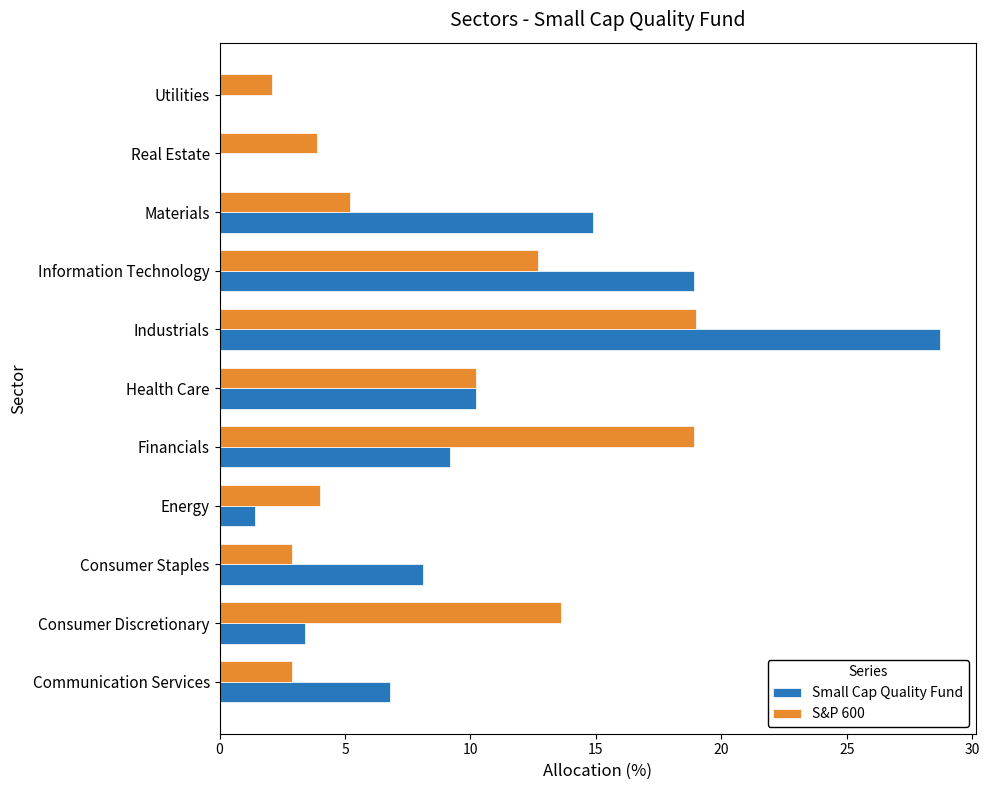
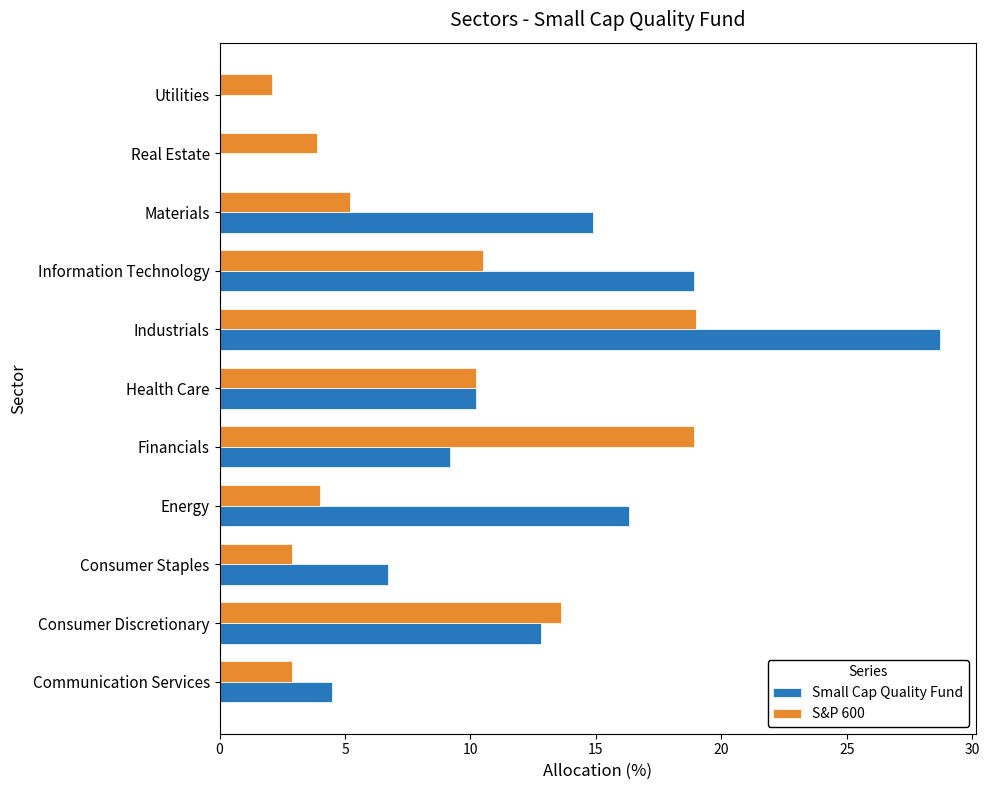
  {
    "Small Cap Quality Fund": {
      "Utilities": 0.0,
      "Real Estate": 0.0,
      "Materials": 14.9,
      "Information Technology": 18.9,
      "Industrials": 28.7,
      "Health Care": 10.2,
      "Financials": 9.2,
-     "Energy": 1.4,
-     "Consumer Staples": 8.1,
-     "Consumer Discretionary": 3.4,
-     "Communication Services": 6.8
+     "Energy": 16.3,
+     "Consumer Staples": 6.7,
+     "Consumer Discretionary": 12.8,
+     "Communication Services": 4.5
    },
    "S&P 600": {
      "Utilities": 2.1,
      "Real Estate": 3.9,
      "Materials": 5.2,
-     "Information Technology": 12.7,
+     "Information Technology": 10.5,
      "Industrials": 19.0,
      "Health Care": 10.2,
      "Financials": 18.9,
      "Energy": 4.0,
      "Consumer Staples": 2.9,
      "Consumer Discretionary": 13.6,
      "Communication Services": 2.9
    }
  }
